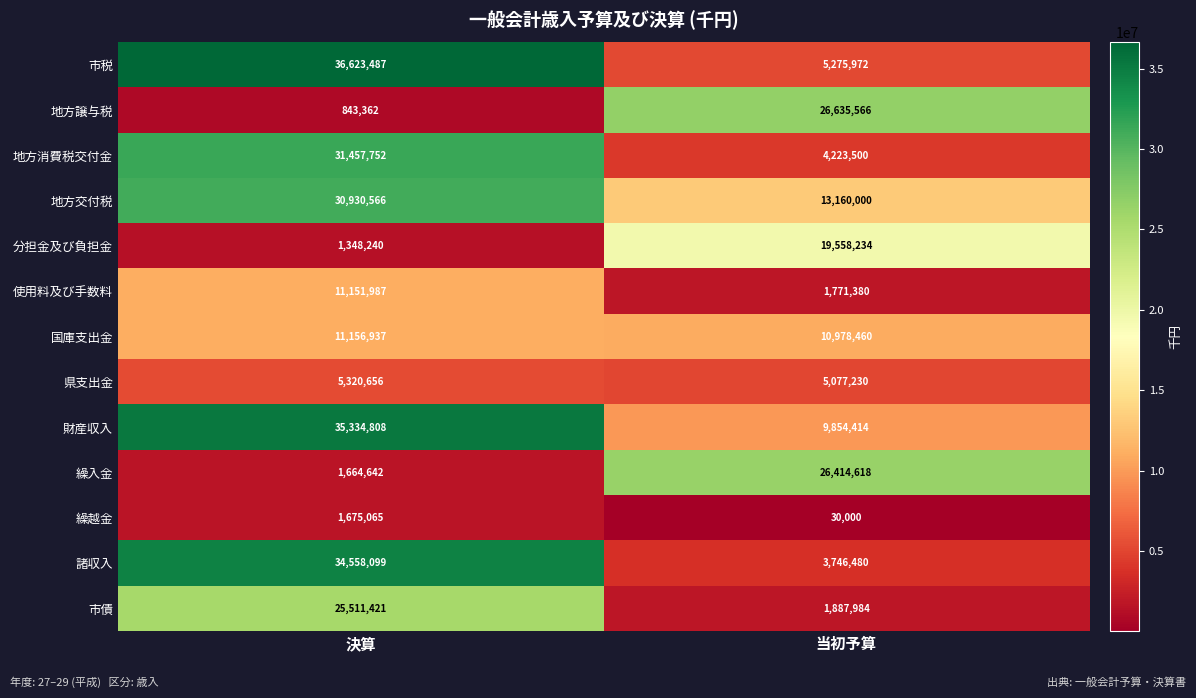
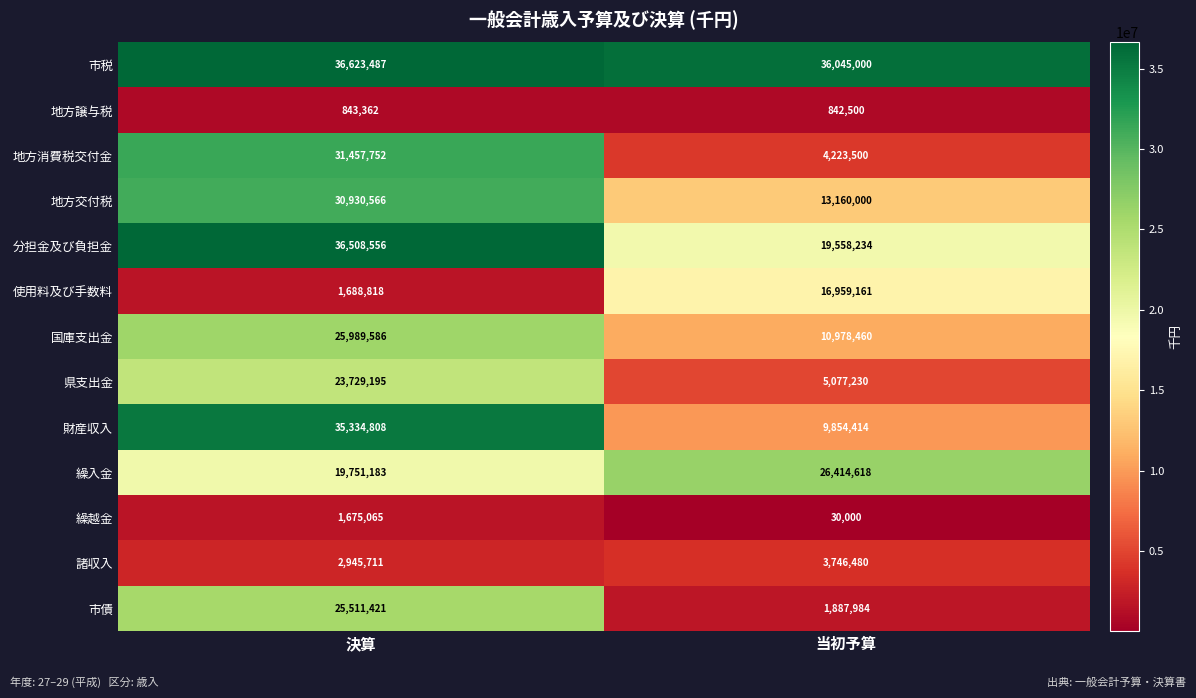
  {
    "市税": {
      "決算": "36,623,487",
-     "当初予算": "5,275,972"
+     "当初予算": "36,045,000"
    },
    "地方譲与税": {
      "決算": "843,362",
-     "当初予算": "26,635,566"
+     "当初予算": "842,500"
    },
    "地方消費税交付金": {
      "決算": "31,457,752",
      "当初予算": "4,223,500"
    },
    "地方交付税": {
      "決算": "30,930,566",
      "当初予算": "13,160,000"
    },
    "分担金及び負担金": {
-     "決算": "1,348,240",
+     "決算": "36,508,556",
      "当初予算": "19,558,234"
    },
    "使用料及び手数料": {
-     "決算": "11,151,987",
-     "当初予算": "1,771,380"
+     "決算": "1,688,818",
+     "当初予算": "16,959,161"
    },
    "国庫支出金": {
-     "決算": "11,156,937",
+     "決算": "25,989,586",
      "当初予算": "10,978,460"
    },
    "県支出金": {
-     "決算": "5,320,656",
+     "決算": "23,729,195",
      "当初予算": "5,077,230"
    },
    "財産収入": {
      "決算": "35,334,808",
      "当初予算": "9,854,414"
    },
    "繰入金": {
-     "決算": "1,664,642",
+     "決算": "19,751,183",
      "当初予算": "26,414,618"
    },
    "繰越金": {
      "決算": "1,675,065",
      "当初予算": "30,000"
    },
    "諸収入": {
-     "決算": "34,558,099",
+     "決算": "2,945,711",
      "当初予算": "3,746,480"
    },
    "市債": {
      "決算": "25,511,421",
      "当初予算": "1,887,984"
    }
  }
